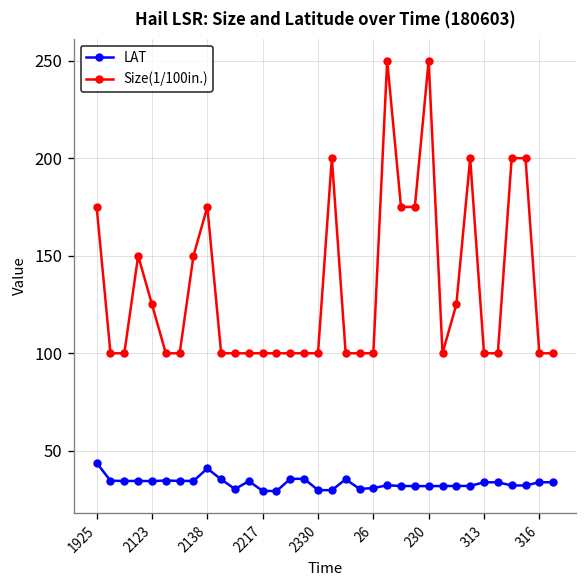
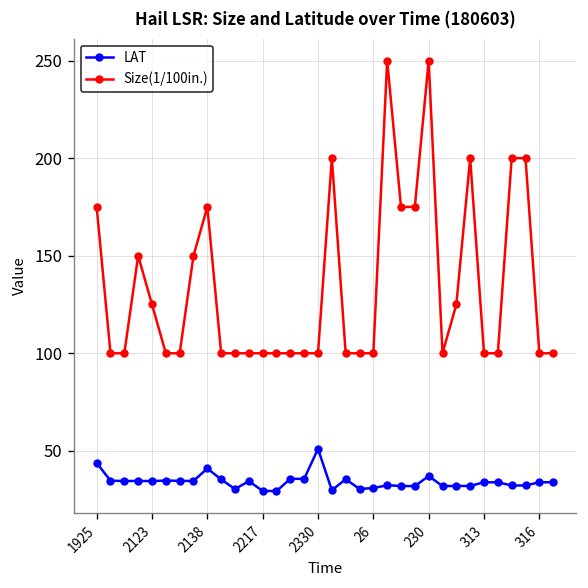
  {
    "LAT": {
      "1925": 44,
      "2123": 35,
      "2138": 41,
      "2217": 29,
-     "2330": 30,
-     "230": 32,
+     "2330": 51,
+     "230": 37,
      "313": 34,
      "316": 34
    },
    "Size(1/100in.)": {
      "1925": 175,
      "2123": 125,
      "2138": 175,
      "2217": 100,
      "2330": 100,
      "230": 250,
      "313": 100,
      "316": 100
    }
  }
